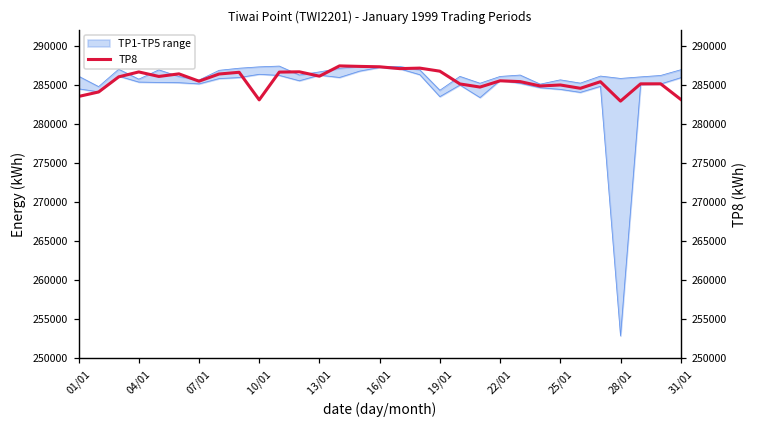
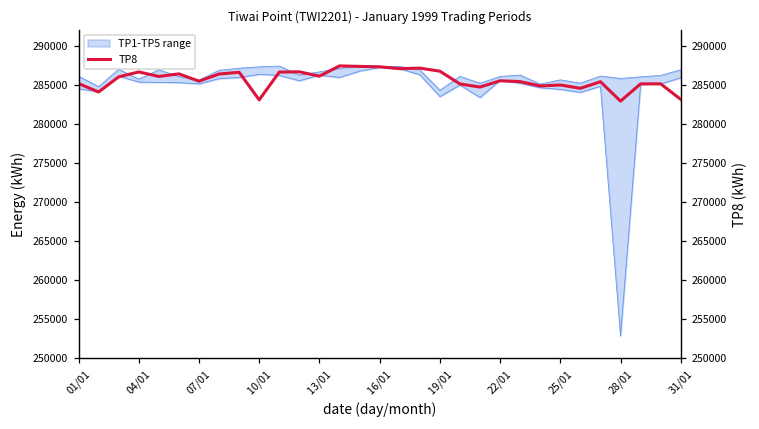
  {
    "TP8": {
-     "01/01": 283000,
+     "01/01": 285000,
      "04/01": 287000,
      "07/01": 285000,
      "10/01": 283000,
      "13/01": 286000,
      "16/01": 287000,
      "19/01": 287000,
      "22/01": 285000,
      "25/01": 285000,
      "28/01": 283000,
      "31/01": 283000
    }
  }
